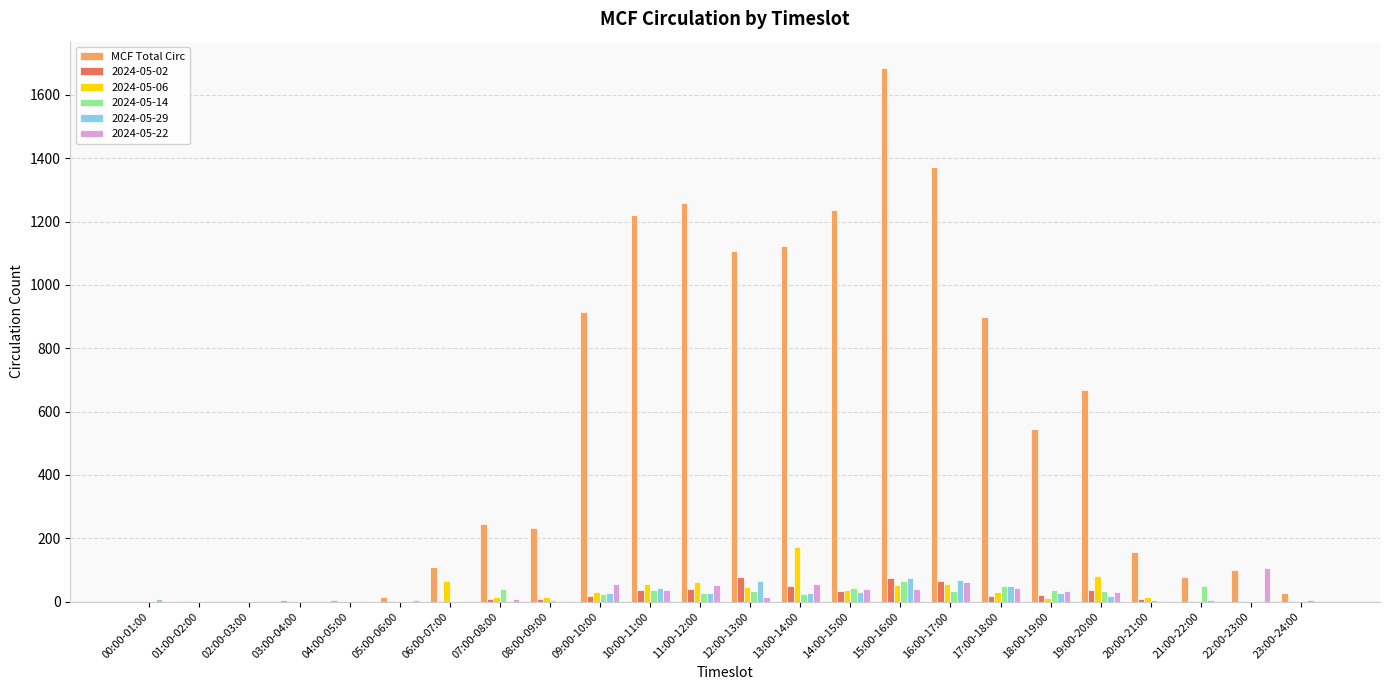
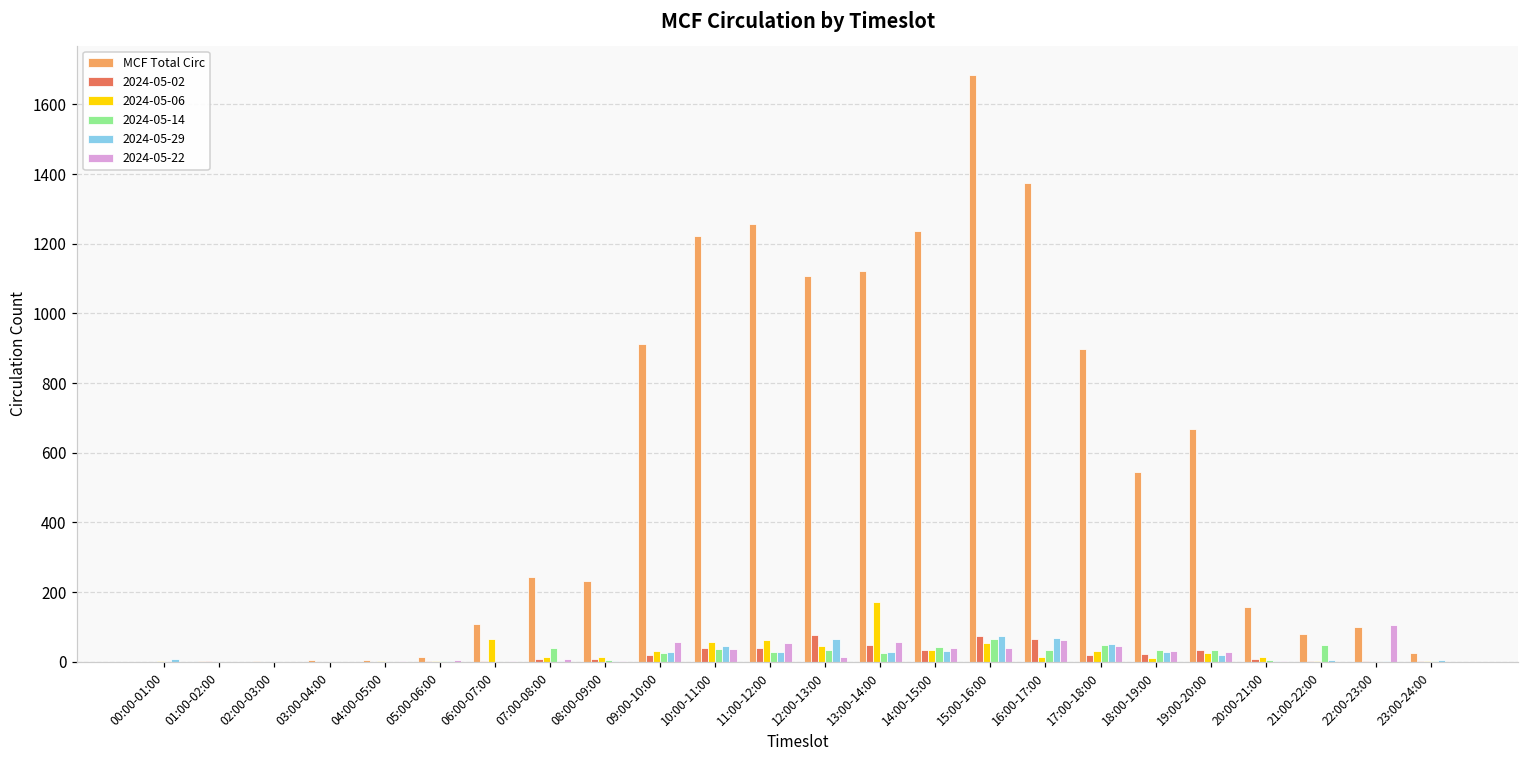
  {
    "2024-05-06": {
      "01:00-02:00": 0,
      "02:00-03:00": 0,
      "03:00-04:00": 0,
      "06:00-07:00": 60,
      "07:00-08:00": 10,
      "08:00-09:00": 10,
      "09:00-10:00": 30,
      "10:00-11:00": 60,
      "11:00-12:00": 60,
      "12:00-13:00": 50,
      "13:00-14:00": 170,
      "14:00-15:00": 40,
      "15:00-16:00": 50,
-     "16:00-17:00": 60,
+     "16:00-17:00": 10,
      "17:00-18:00": 30,
      "18:00-19:00": 10,
-     "19:00-20:00": 80,
+     "19:00-20:00": 30,
      "20:00-21:00": 10,
      "22:00-23:00": 0
    },
    "2024-05-14": {
      "00:00-01:00": 0,
      "01:00-02:00": 0,
      "02:00-03:00": 0,
      "03:00-04:00": 0,
      "04:00-05:00": 0,
      "06:00-07:00": 0,
      "07:00-08:00": 40,
      "09:00-10:00": 30,
      "10:00-11:00": 40,
      "11:00-12:00": 30,
      "12:00-13:00": 30,
      "13:00-14:00": 20,
      "14:00-15:00": 40,
      "15:00-16:00": 70,
      "16:00-17:00": 30,
      "17:00-18:00": 50,
      "18:00-19:00": 40,
      "19:00-20:00": 30,
      "21:00-22:00": 50,
      "22:00-23:00": 0
    },
    "2024-05-29": {
      "01:00-02:00": 0,
      "02:00-03:00": 0,
      "03:00-04:00": 0,
      "04:00-05:00": 0,
      "06:00-07:00": 0,
      "09:00-10:00": 30,
      "10:00-11:00": 40,
      "11:00-12:00": 30,
      "12:00-13:00": 70,
      "13:00-14:00": 30,
      "14:00-15:00": 30,
      "15:00-16:00": 80,
      "16:00-17:00": 70,
      "17:00-18:00": 50,
      "18:00-19:00": 30,
      "19:00-20:00": 20
    },
    "2024-05-22": {
      "00:00-01:00": 0,
      "01:00-02:00": 0,
      "02:00-03:00": 0,
      "03:00-04:00": 0,
      "07:00-08:00": 10,
      "09:00-10:00": 60,
      "10:00-11:00": 40,
      "11:00-12:00": 50,
      "12:00-13:00": 10,
      "13:00-14:00": 60,
      "14:00-15:00": 40,
      "15:00-16:00": 40,
      "16:00-17:00": 60,
      "17:00-18:00": 40,
      "18:00-19:00": 30,
      "19:00-20:00": 30,
      "21:00-22:00": 0,
      "22:00-23:00": 110,
      "23:00-24:00": 0
    }
  }
